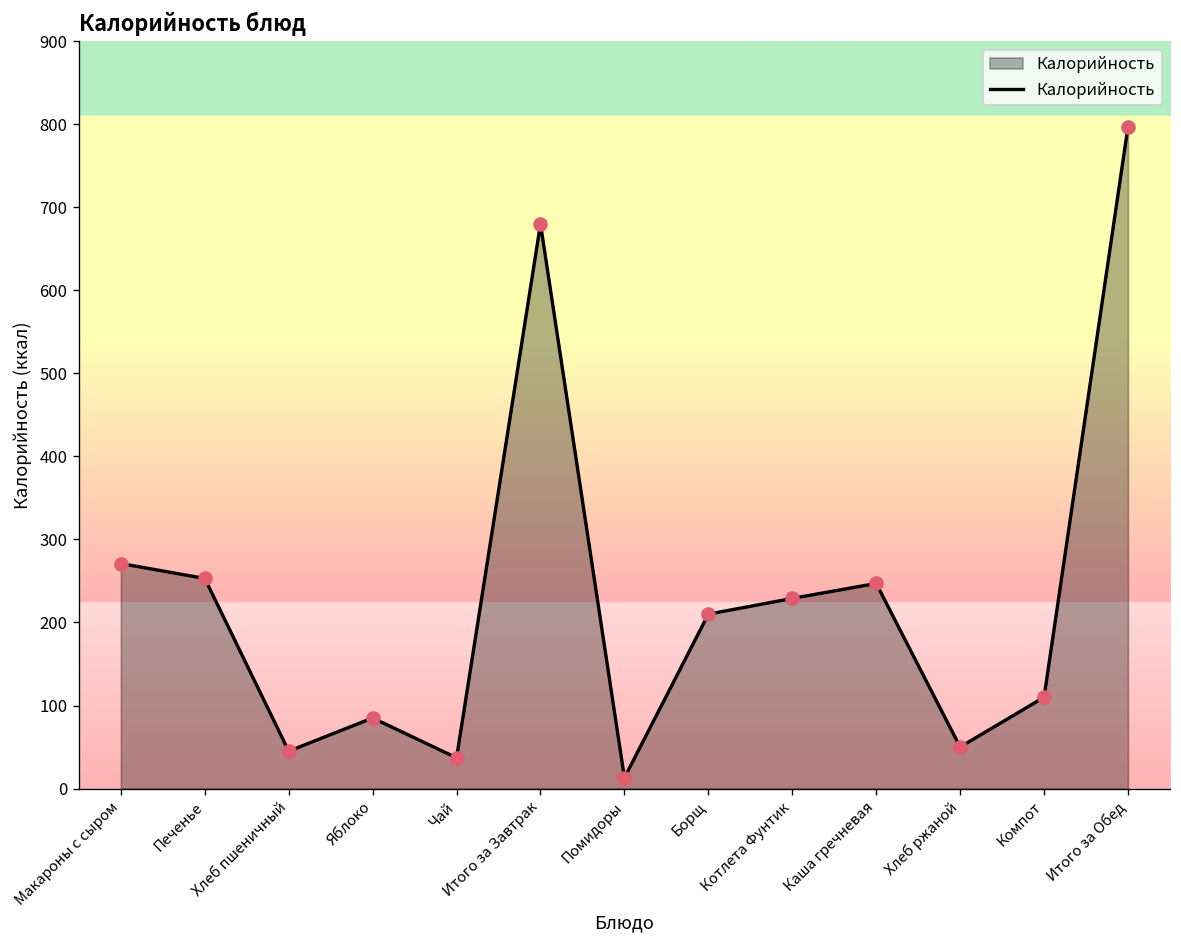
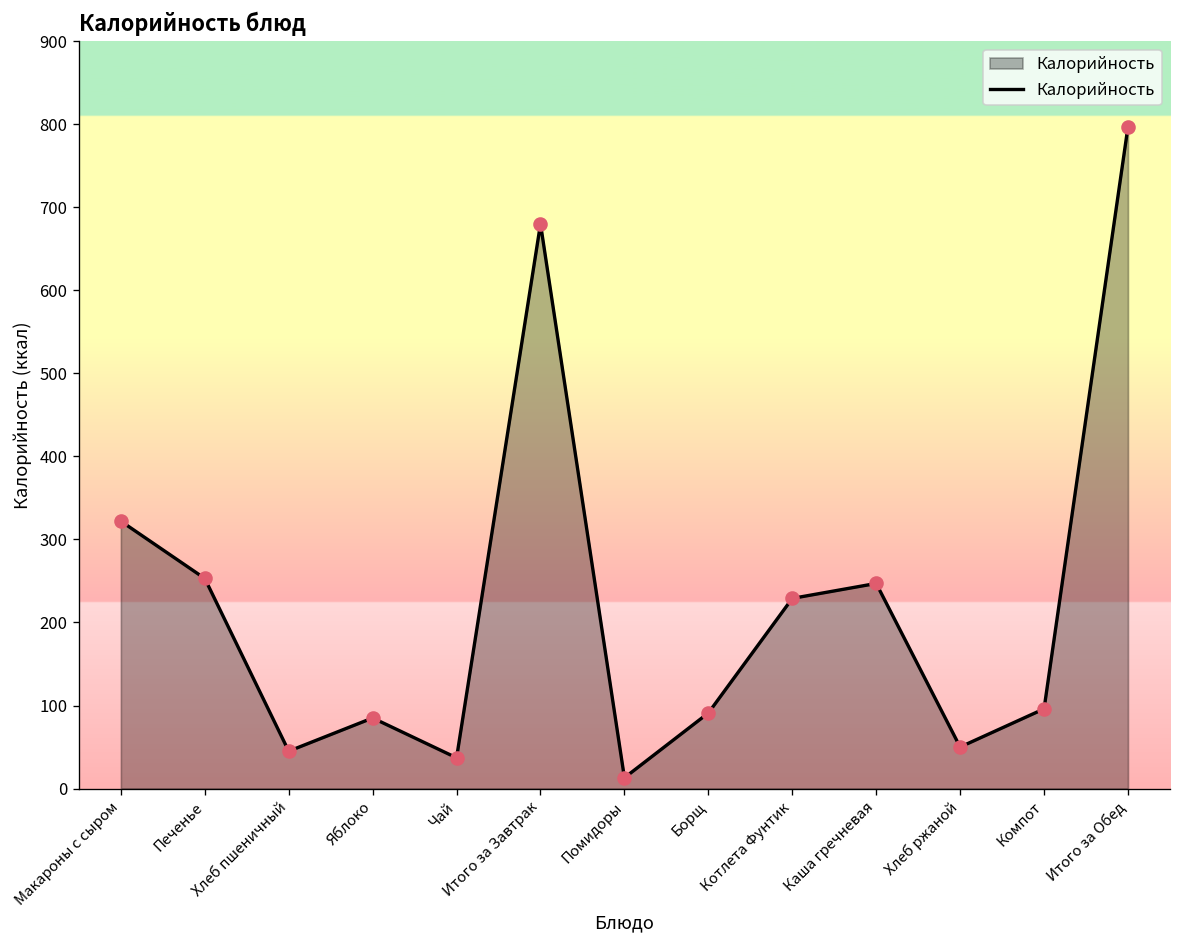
  {
-   "Макароны с сыром": 270,
+   "Макароны с сыром": 320,
    "Печенье": 250,
    "Хлеб пшеничный": 50,
    "Яблоко": 90,
    "Чай": 40,
    "Итого за Завтрак": 680,
    "Помидоры": 10,
-   "Борщ": 210,
+   "Борщ": 90,
    "Котлета Фунтик": 230,
    "Каша гречневая": 250,
    "Хлеб ржаной": 50,
-   "Компот": 110,
+   "Компот": 100,
    "Итого за Обед": 800
  }
